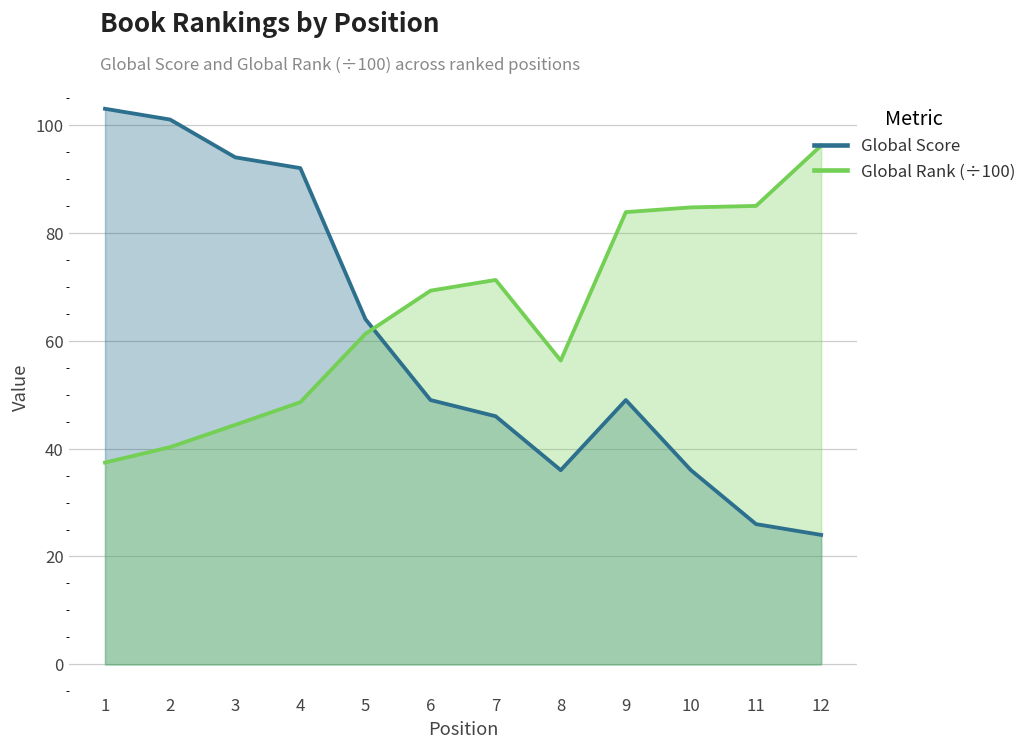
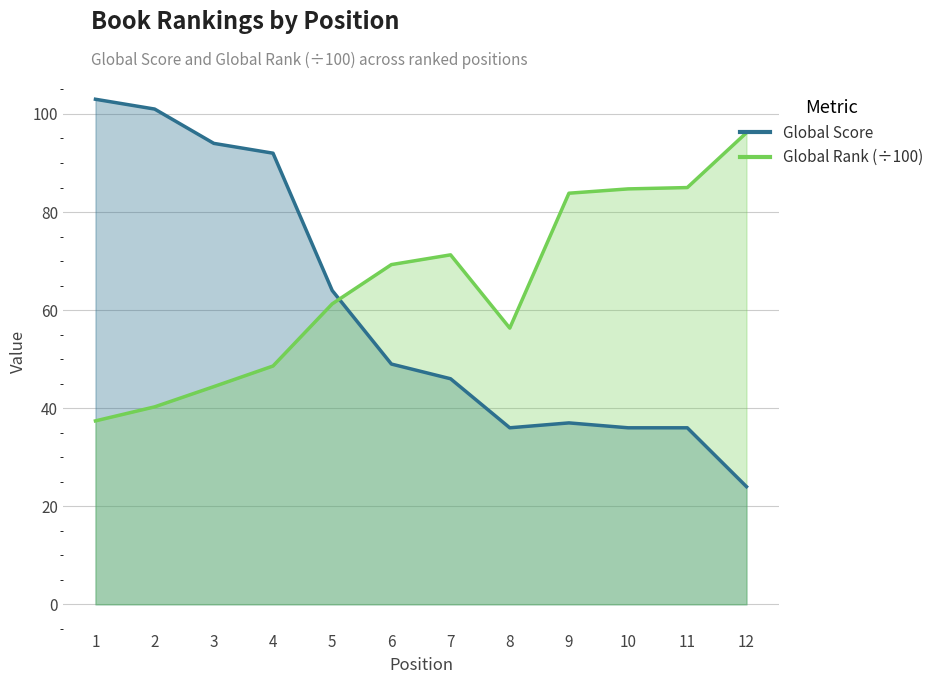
  {
    "Global Score": {
      "1": 103,
      "2": 101,
      "3": 94,
      "4": 92,
      "5": 64,
      "6": 49,
      "7": 46,
      "8": 36,
-     "9": 49,
+     "9": 37,
      "10": 36,
-     "11": 26,
+     "11": 36,
      "12": 24
    },
    "Global Rank (÷100)": {
      "1": 37,
      "2": 40,
      "3": 44,
      "4": 49,
      "5": 61,
      "6": 69,
      "7": 71,
      "8": 56,
      "9": 84,
      "10": 85,
      "11": 85,
      "12": 96
    }
  }
